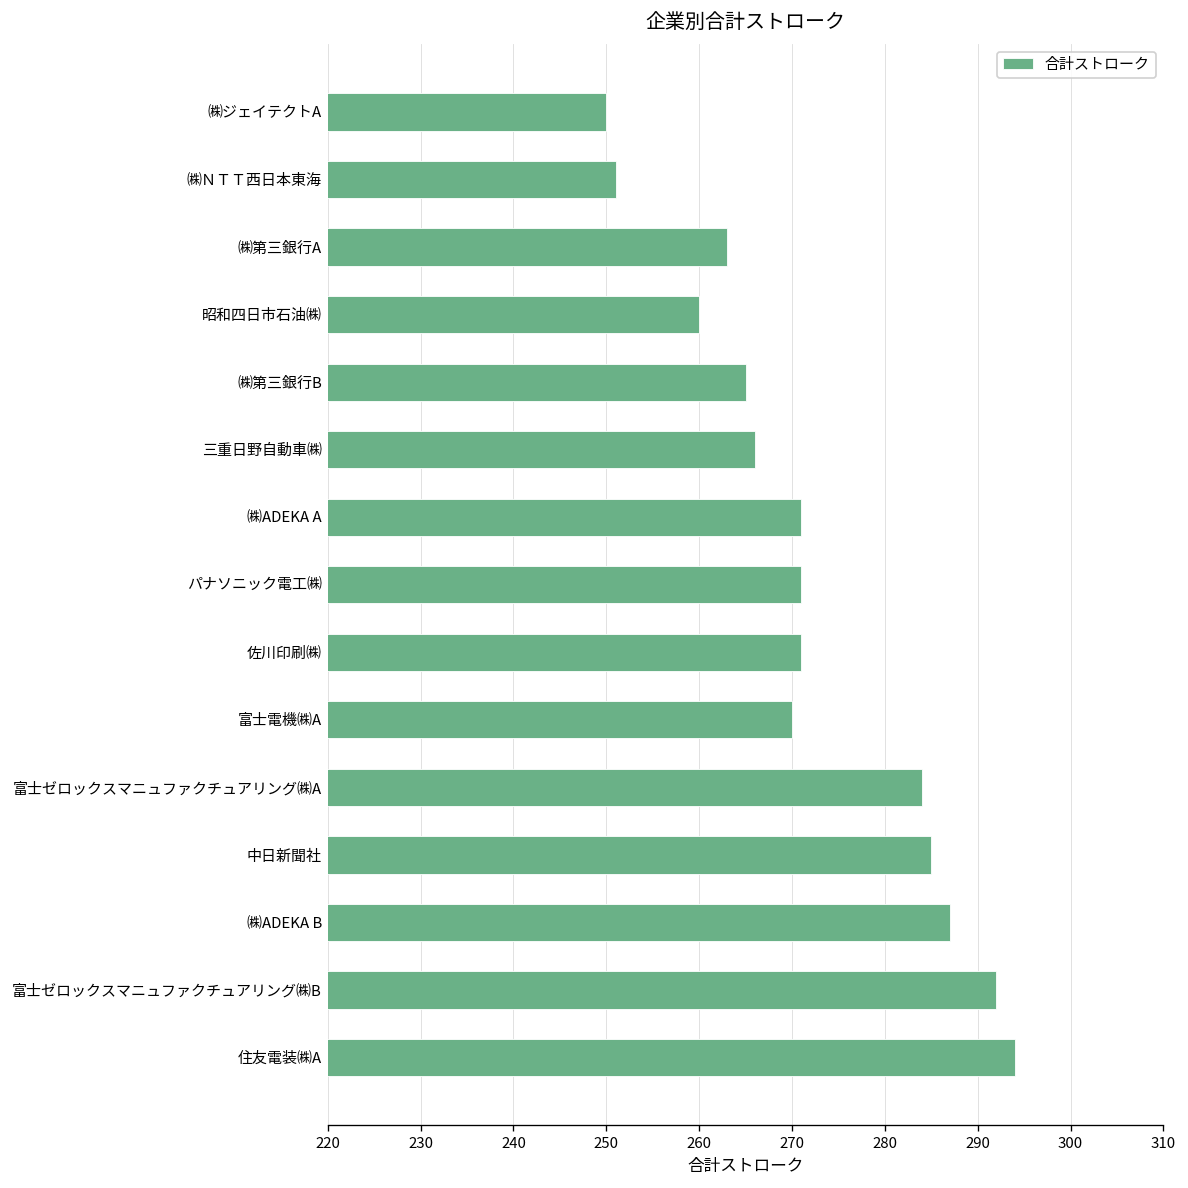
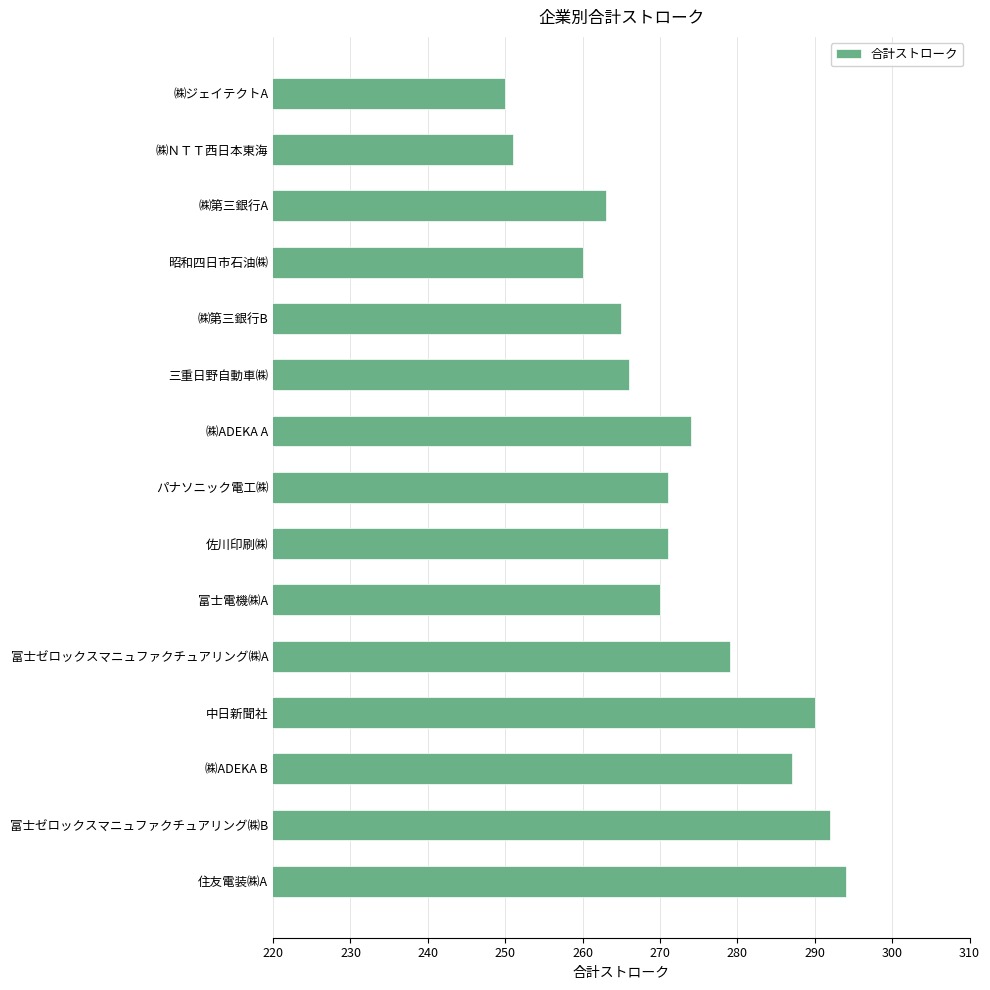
  {
    "㈱ジェイテクトA": 250,
    "㈱ＮＴＴ西日本東海": 251,
    "㈱第三銀行A": 263,
    "昭和四日市石油㈱": 260,
    "㈱第三銀行B": 265,
    "三重日野自動車㈱": 266,
-   "㈱ADEKA A": 271,
+   "㈱ADEKA A": 274,
    "パナソニック電工㈱": 271,
    "佐川印刷㈱": 271,
    "富士電機㈱A": 270,
-   "富士ゼロックスマニュファクチュアリング㈱A": 284,
-   "中日新聞社": 285,
+   "富士ゼロックスマニュファクチュアリング㈱A": 279,
+   "中日新聞社": 290,
    "㈱ADEKA B": 287,
    "富士ゼロックスマニュファクチュアリング㈱B": 292,
    "住友電装㈱A": 294
  }
